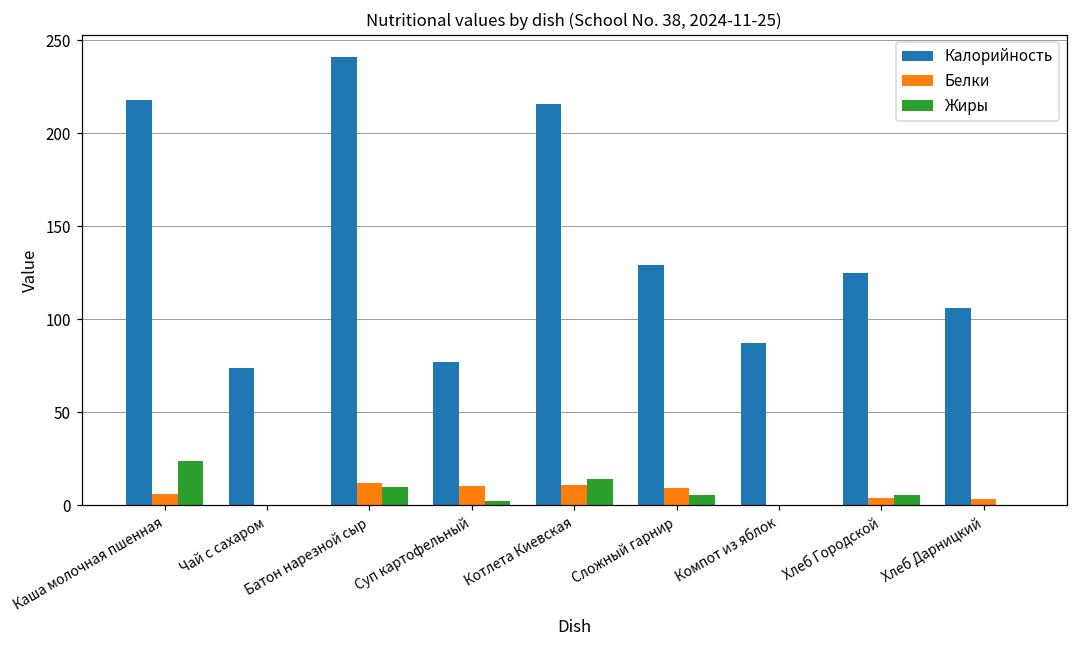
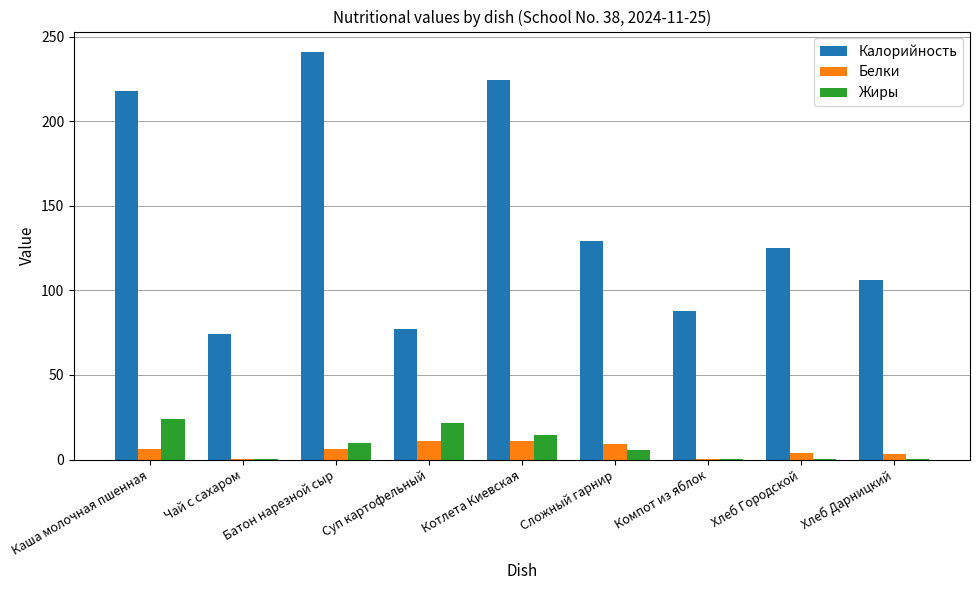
  {
    "Калорийность": {
      "Каша молочная пшенная": 218,
      "Чай с сахаром": 74,
      "Батон нарезной сыр": 241,
      "Суп картофельный": 77,
-     "Котлета Киевская": 216,
+     "Котлета Киевская": 224,
      "Сложный гарнир": 129,
      "Компот из яблок": 88,
      "Хлеб Городской": 125,
      "Хлеб Дарницкий": 106
    },
    "Белки": {
      "Каша молочная пшенная": 6,
-     "Батон нарезной сыр": 12,
+     "Батон нарезной сыр": 6,
      "Суп картофельный": 11,
      "Котлета Киевская": 11,
      "Сложный гарнир": 9,
      "Хлеб Городской": 4,
      "Хлеб Дарницкий": 3
    },
    "Жиры": {
      "Каша молочная пшенная": 24,
      "Батон нарезной сыр": 10,
-     "Суп картофельный": 3,
+     "Суп картофельный": 22,
      "Котлета Киевская": 14,
      "Сложный гарнир": 6,
-     "Хлеб Городской": 6
+     "Хлеб Городской": 1
    }
  }
